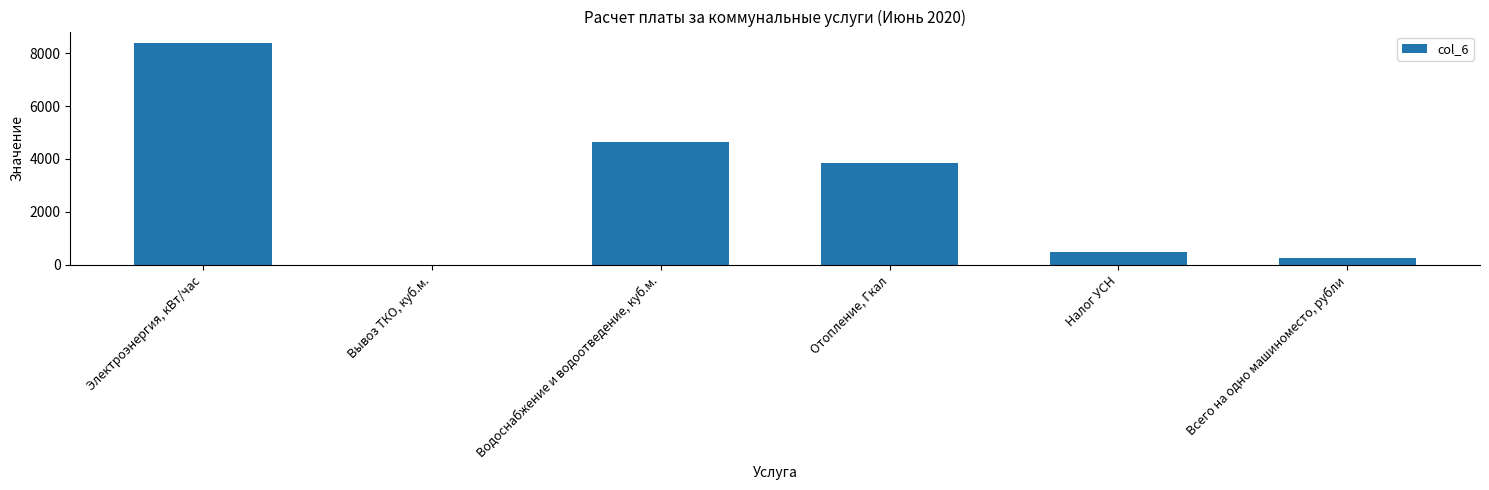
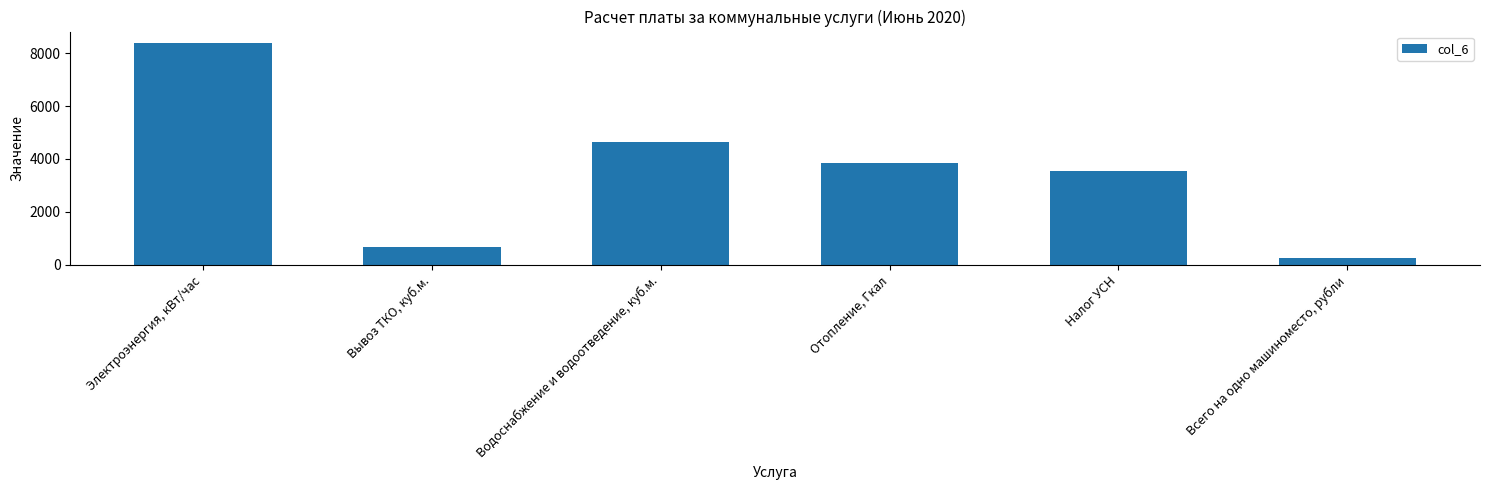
  {
    "Электроэнергия, кВт/час": 8400,
-   "Вывоз ТКО, куб.м.": 0,
+   "Вывоз ТКО, куб.м.": 700,
    "Водоснабжение и водоотведение, куб.м.": 4600,
    "Отопление, Гкал": 3900,
-   "Налог УСН": 500,
+   "Налог УСН": 3600,
    "Всего на одно машиноместо, рубли": 300
  }
